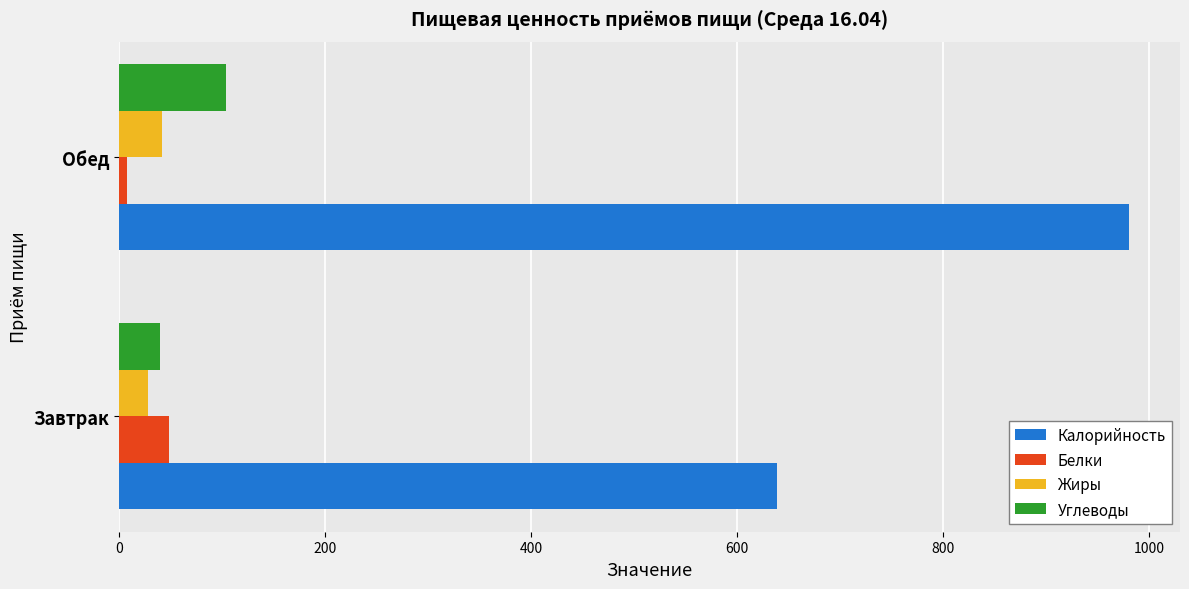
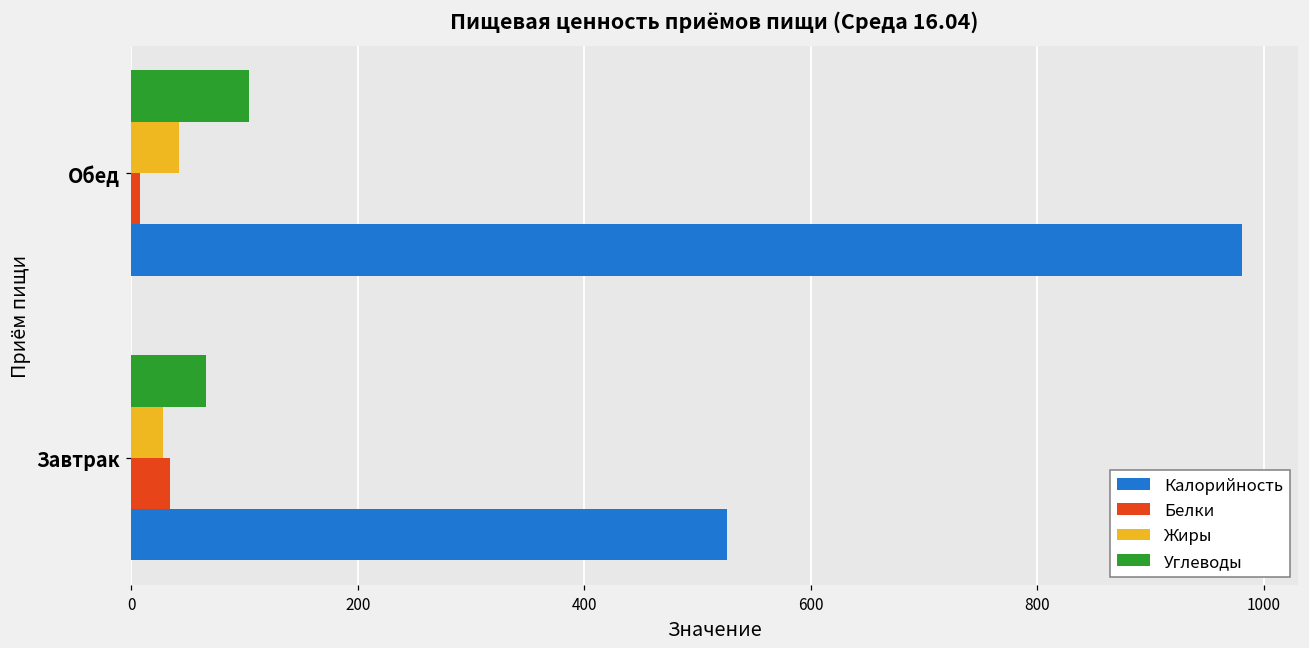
  {
    "Калорийность": {
      "Обед": 981,
-     "Завтрак": 639
+     "Завтрак": 526
    },
    "Белки": {
      "Обед": 8,
-     "Завтрак": 48
+     "Завтрак": 34
    },
    "Жиры": {
      "Обед": 42,
      "Завтрак": 28
    },
    "Углеводы": {
      "Обед": 104,
-     "Завтрак": 40
+     "Завтрак": 66
    }
  }
